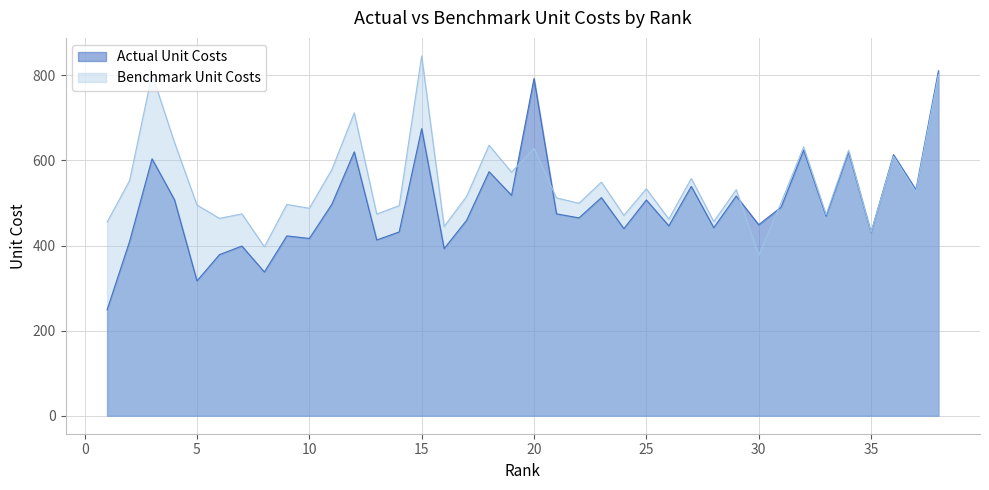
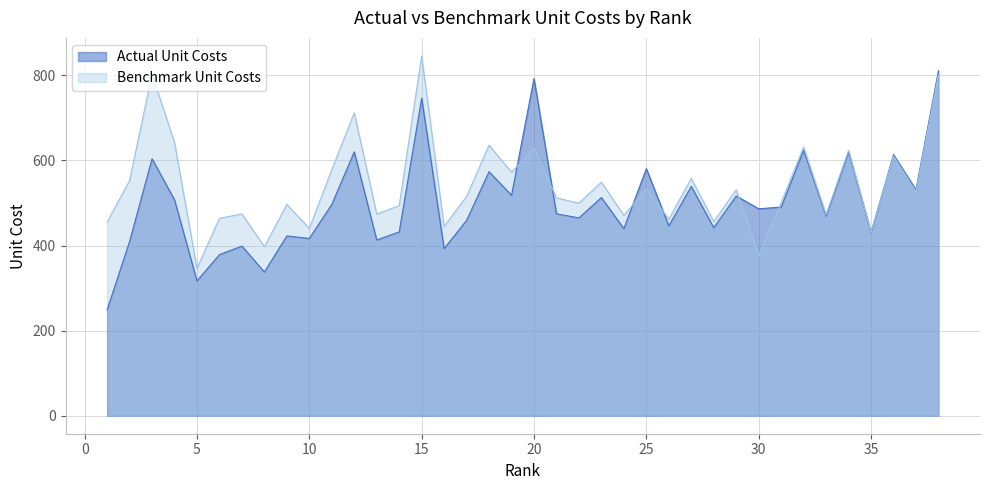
  {
    "Actual Unit Costs": {
      "5": 320,
      "10": 420,
-     "15": 670,
+     "15": 750,
      "20": 790,
-     "25": 510,
-     "30": 450
+     "25": 580,
+     "30": 490
    },
    "Benchmark Unit Costs": {
-     "5": 500,
-     "10": 490,
+     "5": 350,
+     "10": 440,
      "15": 850,
      "20": 630,
      "25": 530,
      "30": 380
    }
  }
